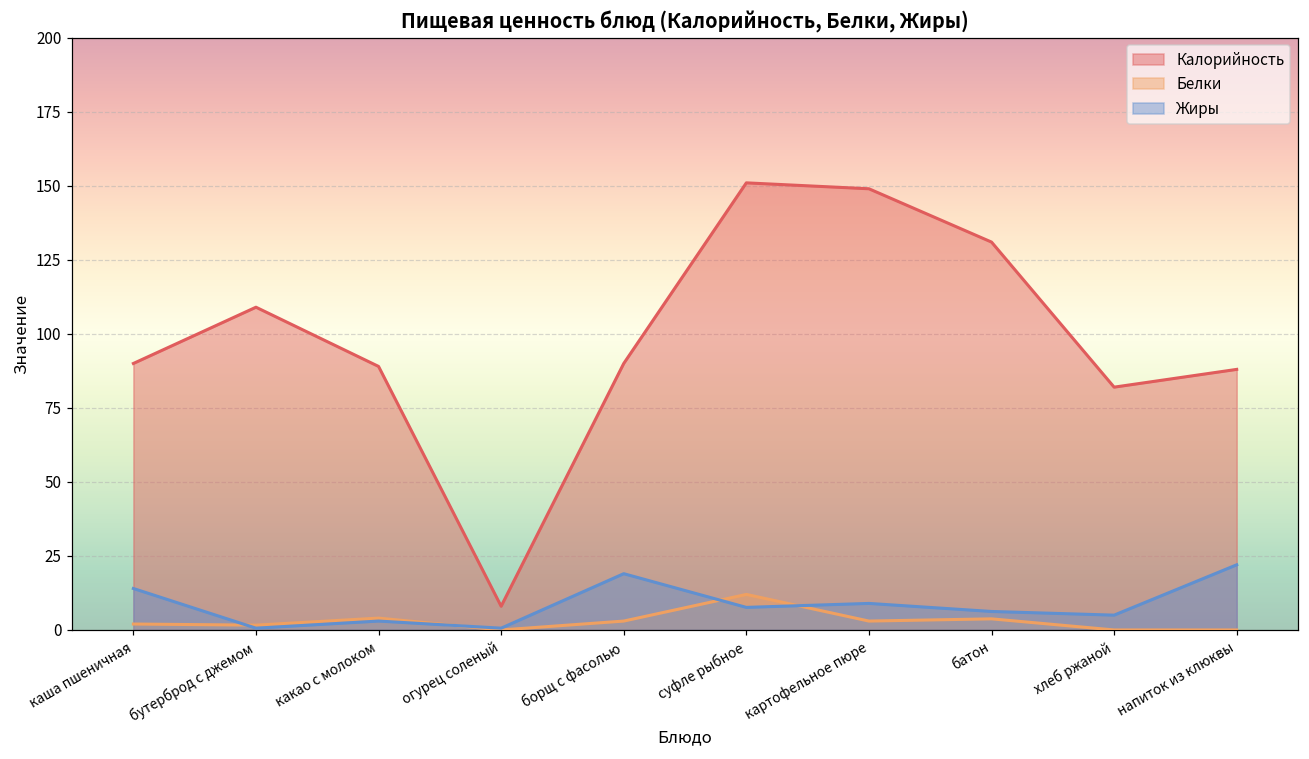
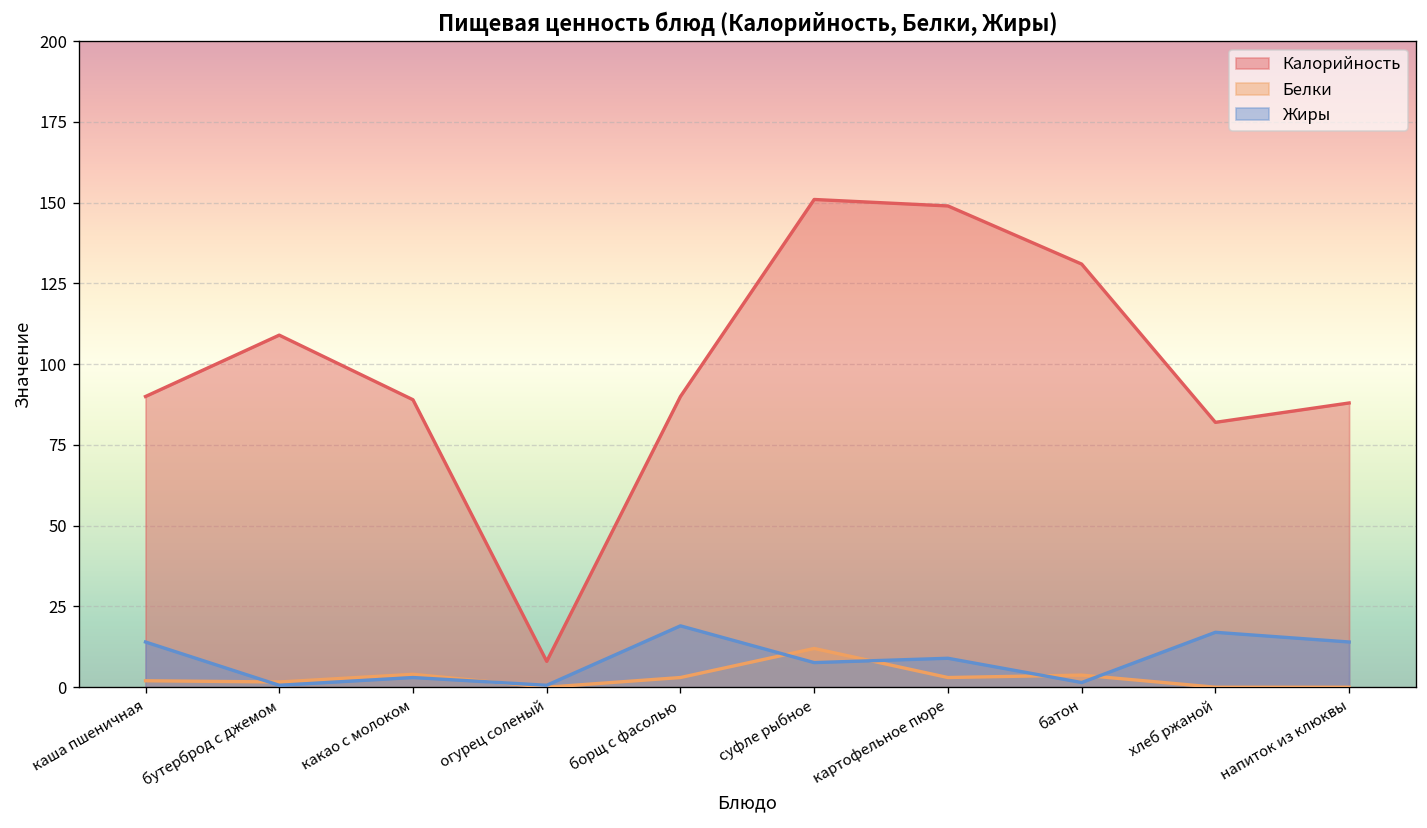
  {
    "Жиры": {
      "каша пшеничная": 14,
      "бутерброд с джемом": 1,
      "какао с молоком": 3,
      "борщ с фасолью": 19,
      "суфле рыбное": 8,
      "картофельное пюре": 9,
-     "батон": 6,
-     "хлеб ржаной": 5,
-     "напиток из клюквы": 22
+     "батон": 1,
+     "хлеб ржаной": 17,
+     "напиток из клюквы": 14
    }
  }
